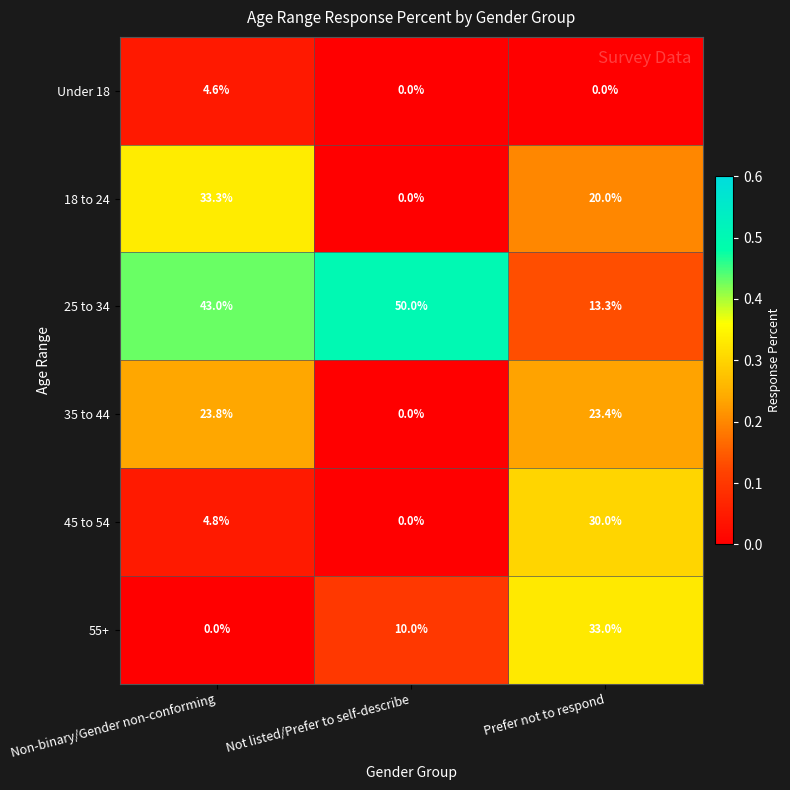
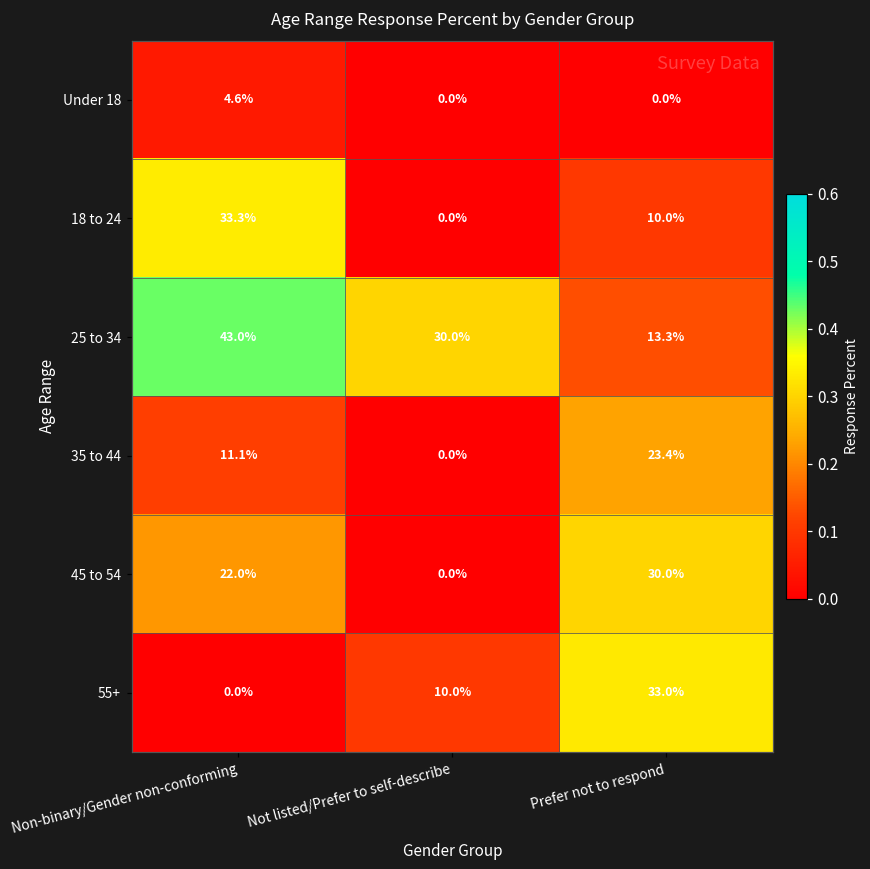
  {
    "Under 18": {
      "Non-binary/Gender non-conforming": "4.6%",
      "Not listed/Prefer to self-describe": "0.0%"
    },
    "18 to 24": {
      "Non-binary/Gender non-conforming": "33.3%",
      "Not listed/Prefer to self-describe": "0.0%",
-     "Prefer not to respond": "20.0%"
+     "Prefer not to respond": "10.0%"
    },
    "25 to 34": {
      "Non-binary/Gender non-conforming": "43.0%",
-     "Not listed/Prefer to self-describe": "50.0%",
+     "Not listed/Prefer to self-describe": "30.0%",
      "Prefer not to respond": "13.3%"
    },
    "35 to 44": {
-     "Non-binary/Gender non-conforming": "23.8%",
+     "Non-binary/Gender non-conforming": "11.1%",
      "Not listed/Prefer to self-describe": "0.0%",
      "Prefer not to respond": "23.4%"
    },
    "45 to 54": {
-     "Non-binary/Gender non-conforming": "4.8%",
+     "Non-binary/Gender non-conforming": "22.0%",
      "Not listed/Prefer to self-describe": "0.0%",
      "Prefer not to respond": "30.0%"
    },
    "55+": {
      "Non-binary/Gender non-conforming": "0.0%",
      "Not listed/Prefer to self-describe": "10.0%",
      "Prefer not to respond": "33.0%"
    }
  }
